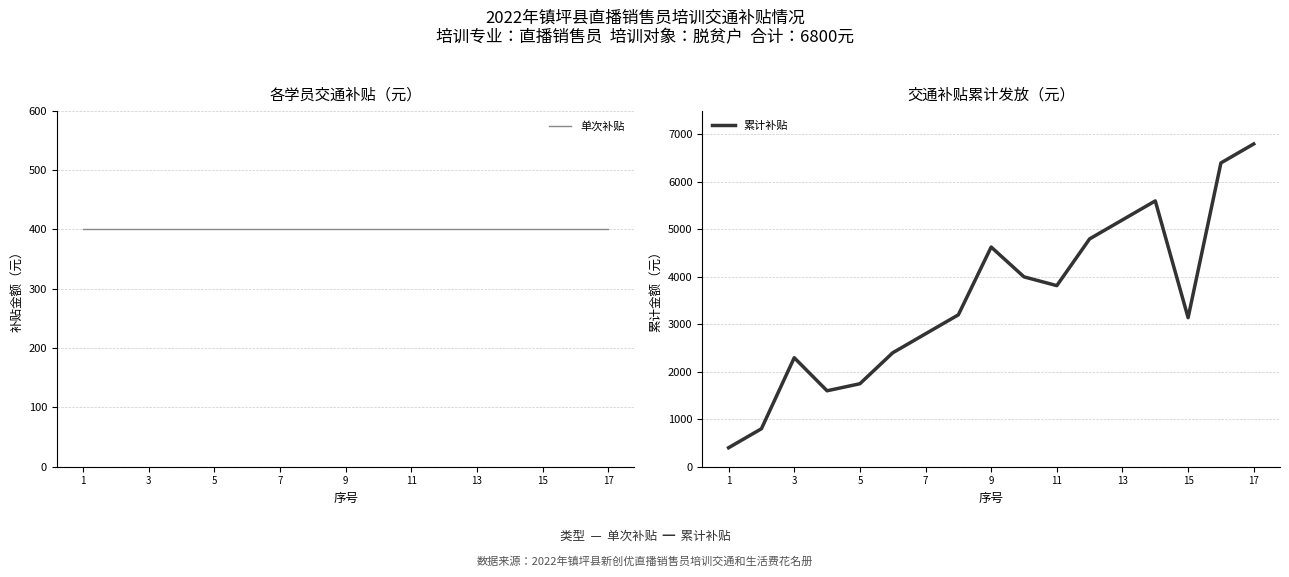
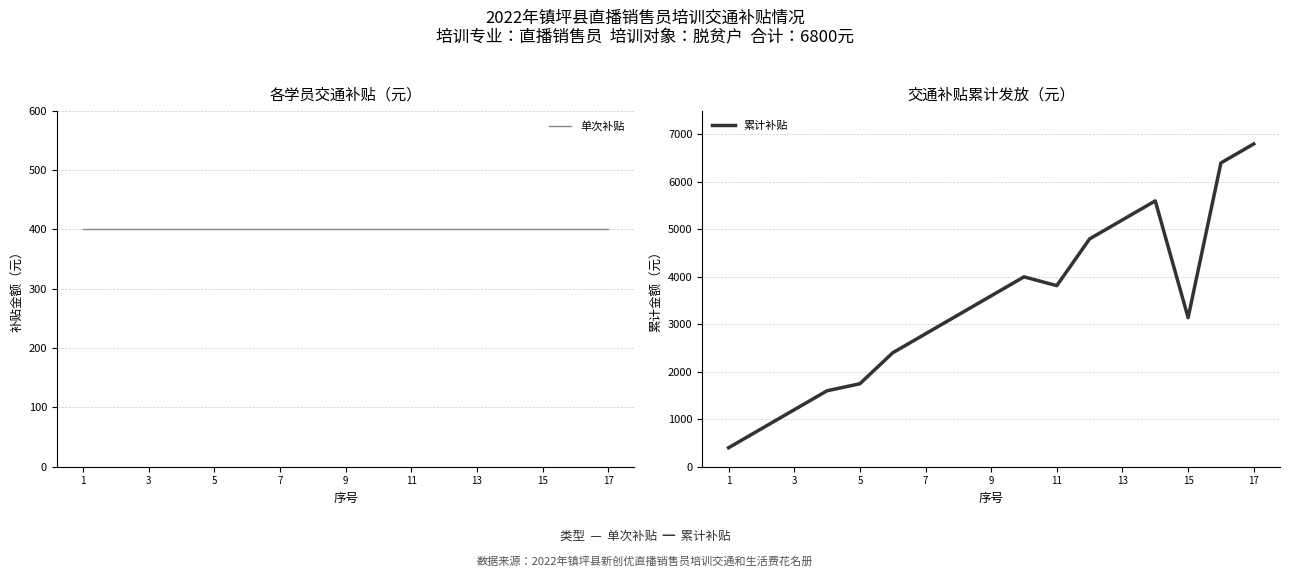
  {
    "各学员交通补贴（元）": {
      "1": 400,
      "3": 400,
      "5": 400,
      "7": 400,
      "9": 400,
      "11": 400,
      "13": 400,
      "15": 400,
      "17": 400
    },
    "交通补贴累计发放（元）": {
      "1": 400,
-     "3": 2300,
+     "3": 1200,
      "5": 1700,
      "7": 2800,
-     "9": 4600,
+     "9": 3600,
      "11": 3800,
      "13": 5200,
      "15": 3100,
      "17": 6800
    }
  }
